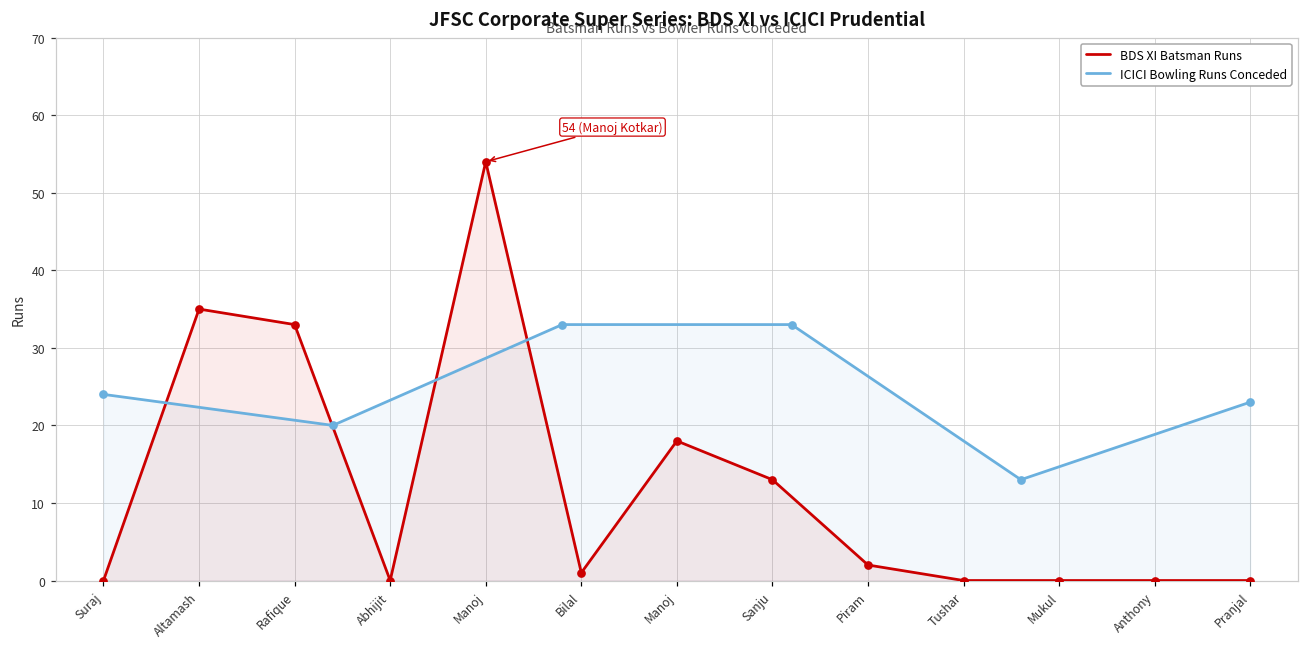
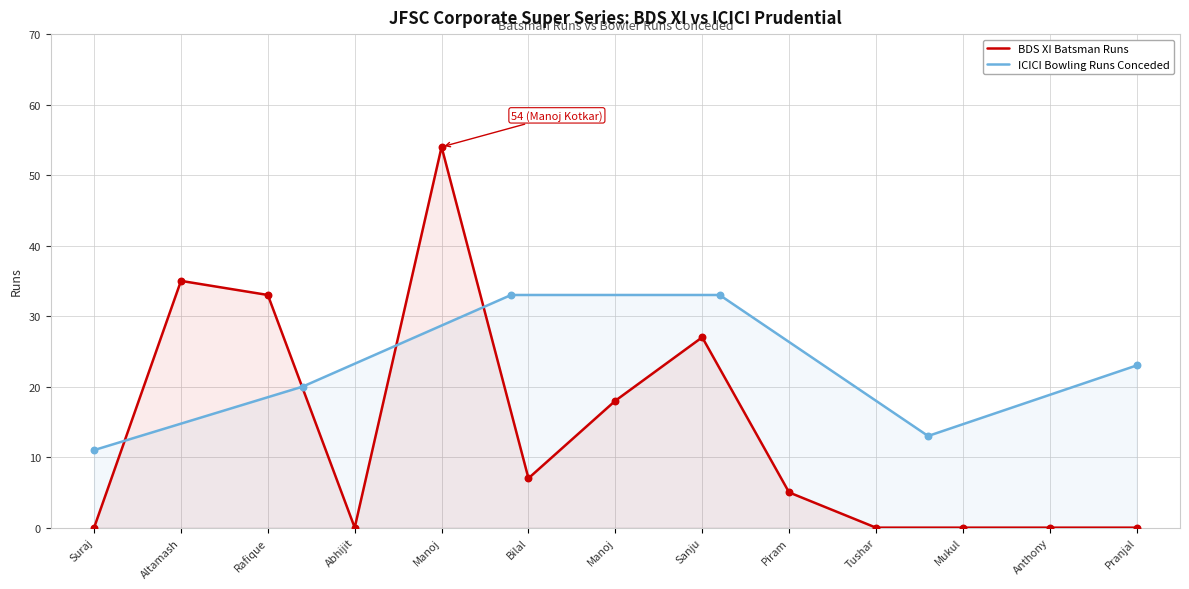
  {
    "BDS XI Batsman Runs": {
      "Suraj": 0,
      "Altamash": 35,
      "Rafique": 33,
      "Abhijit": 0,
-     "Bilal": 1,
-     "Sanju": 13,
-     "Piram": 2,
+     "Bilal": 7,
+     "Sanju": 27,
+     "Piram": 5,
      "Tushar": 0,
      "Mukul": 0,
      "Anthony": 0,
      "Pranjal": 0
    },
    "ICICI Bowling Runs Conceded": {
-     "Suraj": 24,
+     "Suraj": 11,
      "Pranjal": 23
    }
  }
